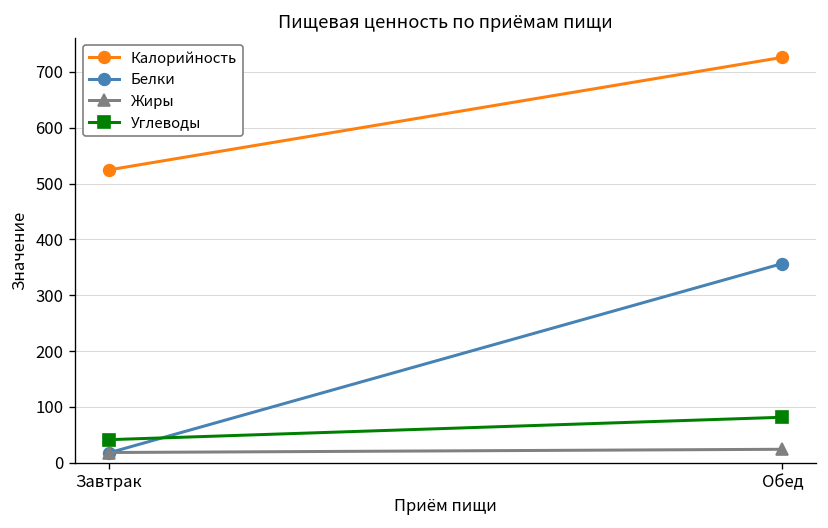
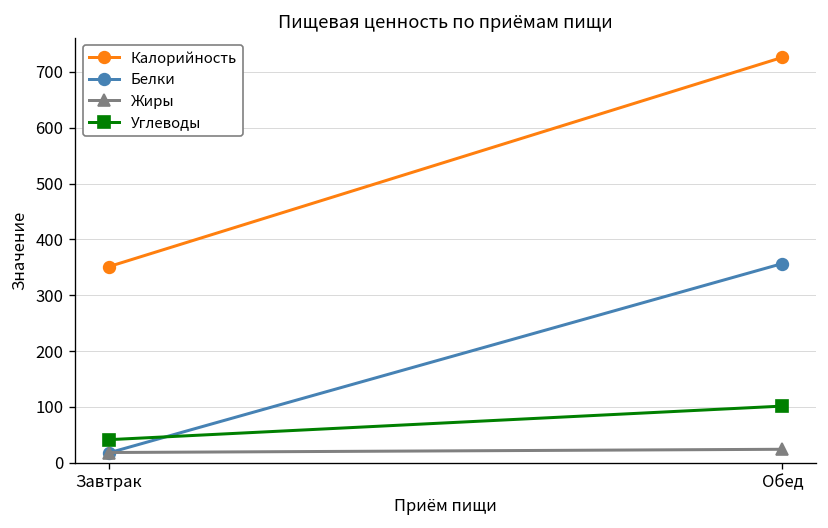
  {
    "Калорийность": {
-     "Завтрак": 520,
+     "Завтрак": 350,
      "Обед": 730
    },
    "Белки": {
      "Обед": 360
    },
    "Жиры": {
      "Обед": 20
    },
    "Углеводы": {
      "Завтрак": 40,
-     "Обед": 80
+     "Обед": 100
    }
  }
